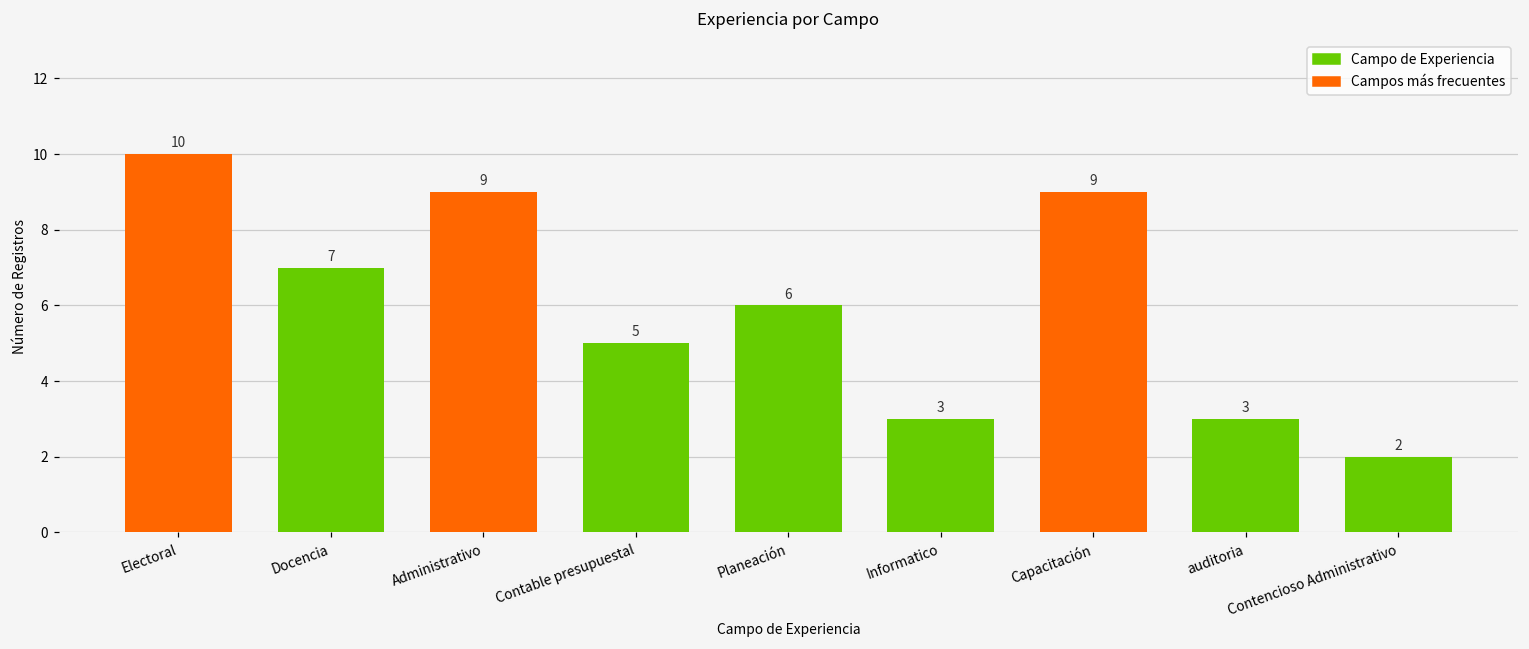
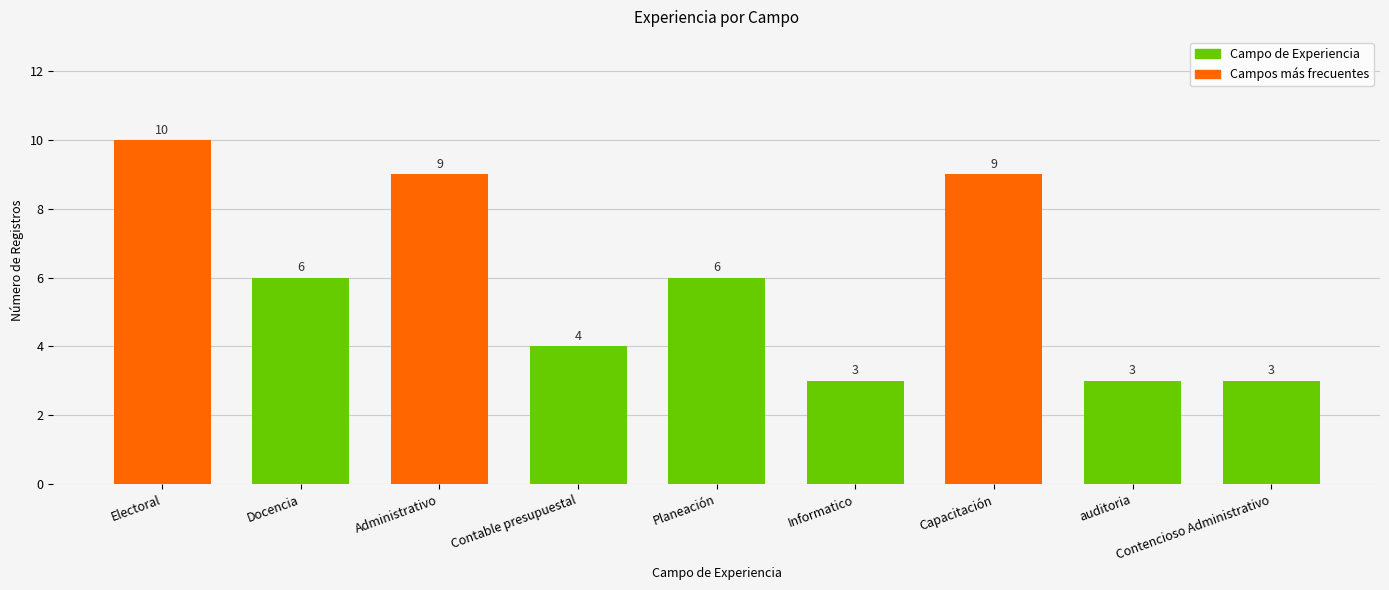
  {
    "Electoral": 10,
-   "Docencia": 7,
+   "Docencia": 6,
    "Administrativo": 9,
-   "Contable presupuestal": 5,
+   "Contable presupuestal": 4,
    "Planeación": 6,
    "Informatico": 3,
    "Capacitación": 9,
    "auditoria": 3,
-   "Contencioso Administrativo": 2
+   "Contencioso Administrativo": 3
  }
